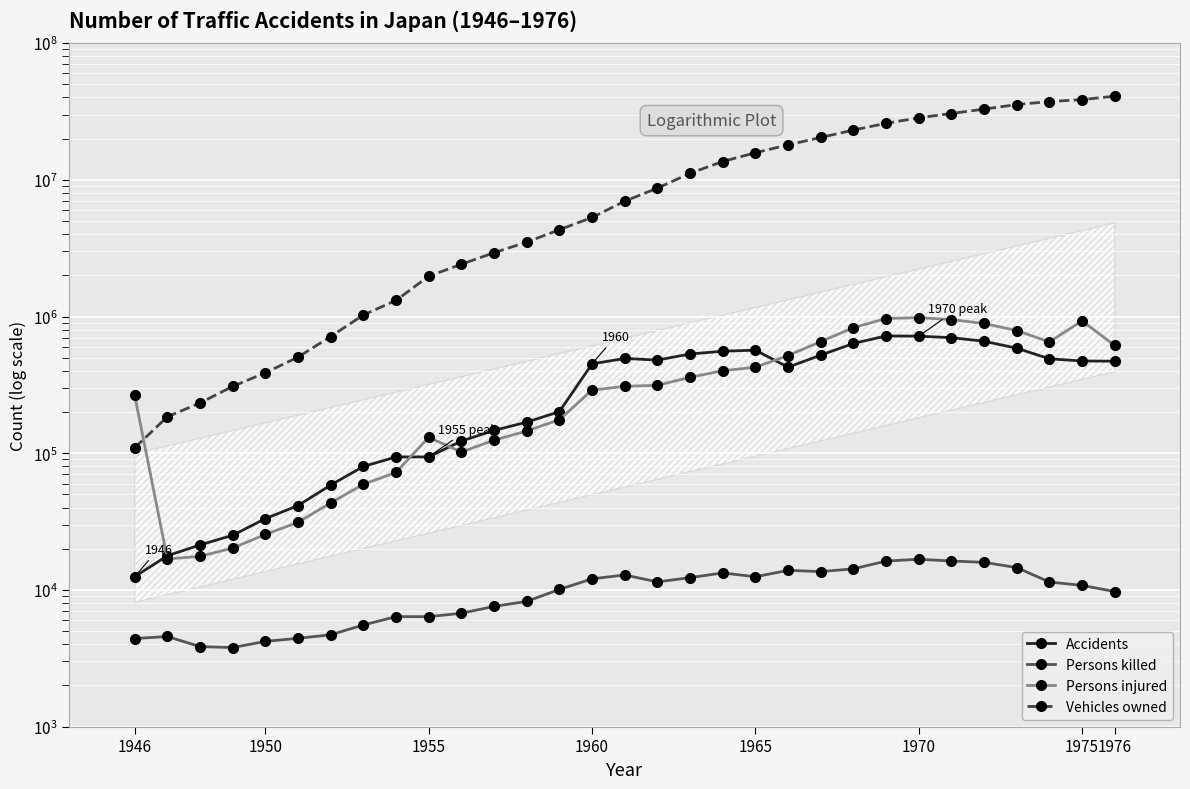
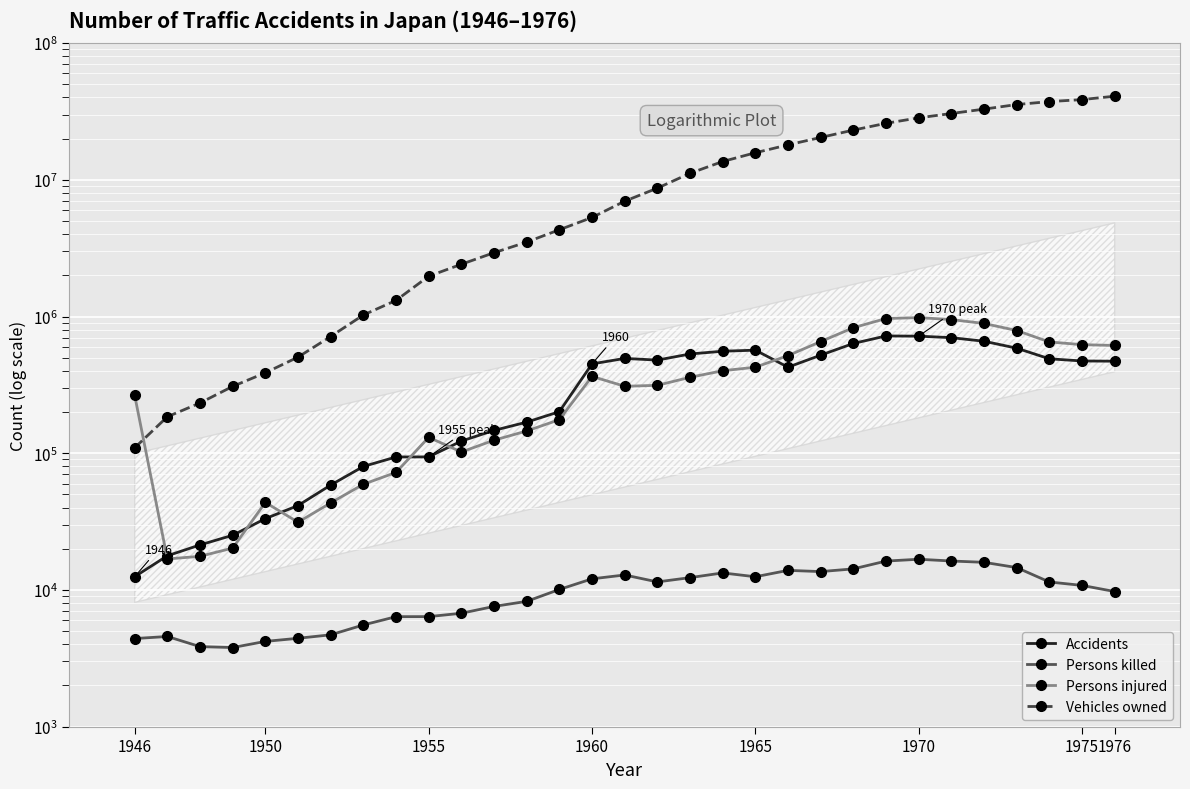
  {
    "Persons injured": {
      "1946": 260000,
-     "1950": 25000,
+     "1950": 44000,
      "1955": 130000,
-     "1960": 290000,
+     "1960": 360000,
      "1965": 430000,
      "1970": 1000000,
-     "1975": 900000,
+     "1975": 600000,
      "1976": 600000
    }
  }
